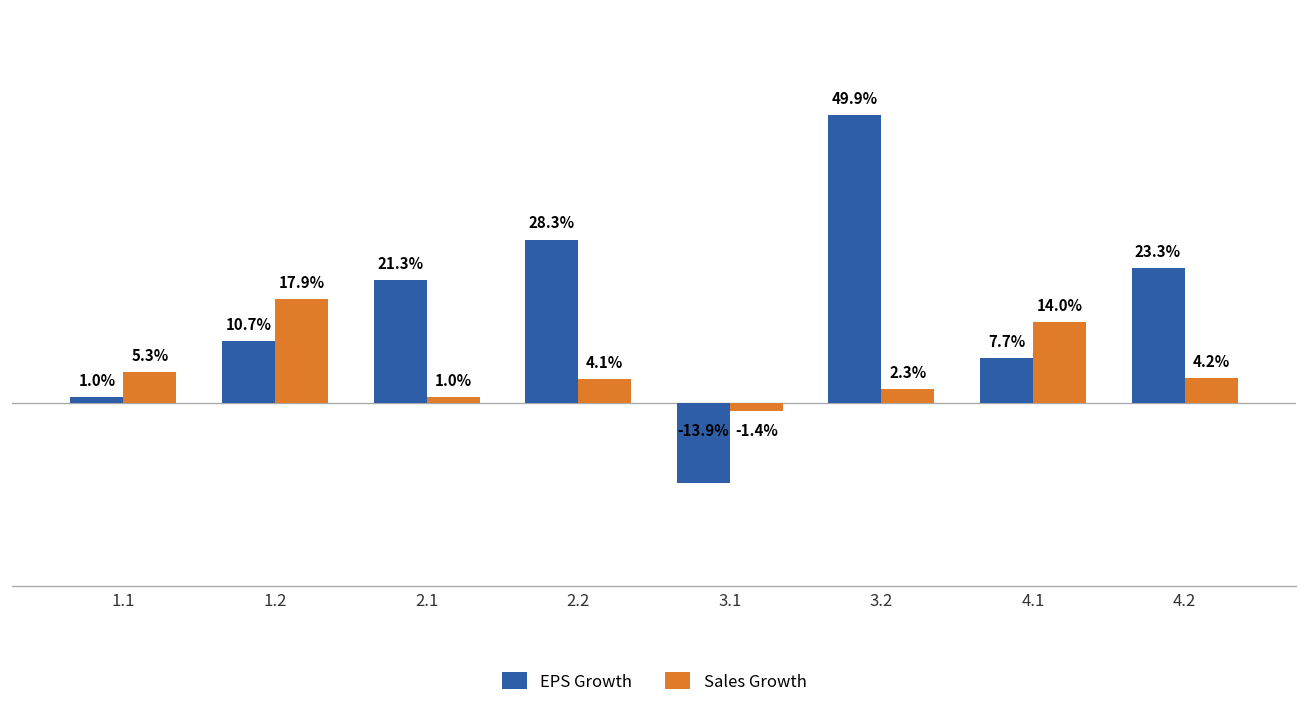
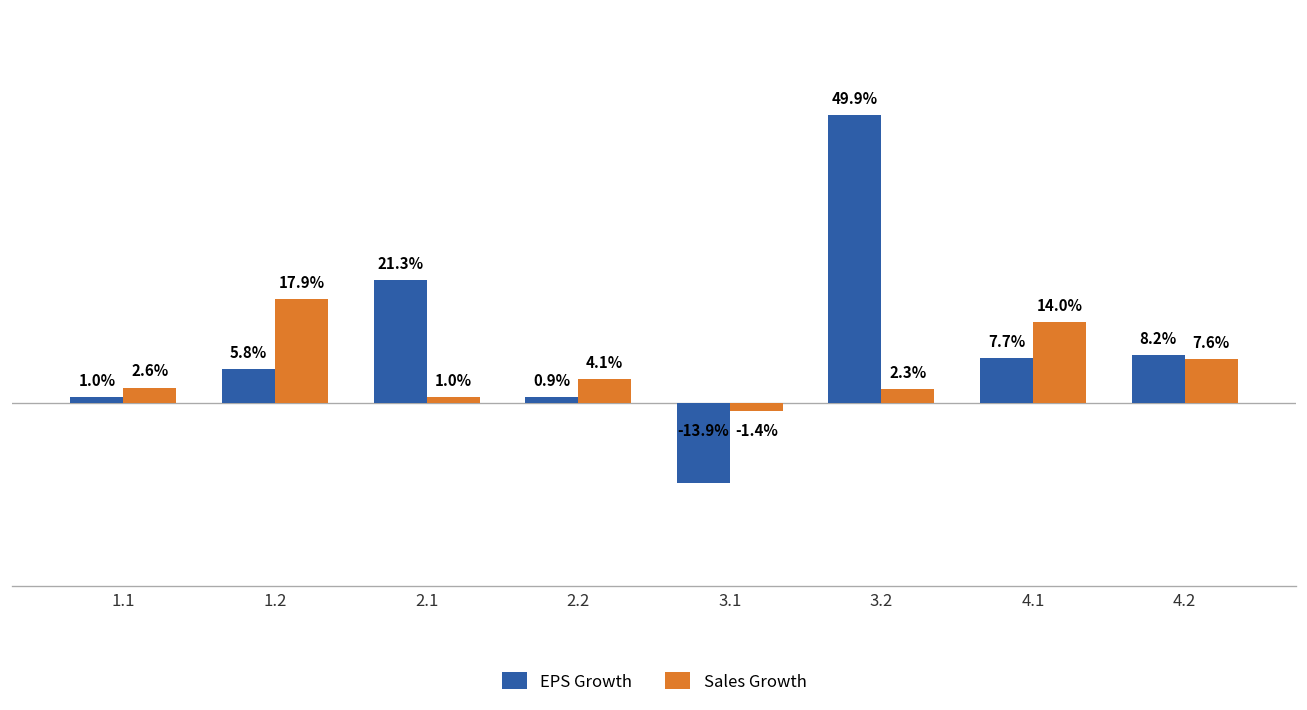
  {
    "EPS Growth": {
      "1.1": "1.0%",
-     "1.2": "10.7%",
+     "1.2": "5.8%",
      "2.1": "21.3%",
-     "2.2": "28.3%",
+     "2.2": "0.9%",
      "3.1": "-13.9%",
      "3.2": "49.9%",
      "4.1": "7.7%",
-     "4.2": "23.3%"
+     "4.2": "8.2%"
    },
    "Sales Growth": {
-     "1.1": "5.3%",
+     "1.1": "2.6%",
      "1.2": "17.9%",
      "2.1": "1.0%",
      "2.2": "4.1%",
      "3.1": "-1.4%",
      "3.2": "2.3%",
      "4.1": "14.0%",
-     "4.2": "4.2%"
+     "4.2": "7.6%"
    }
  }
